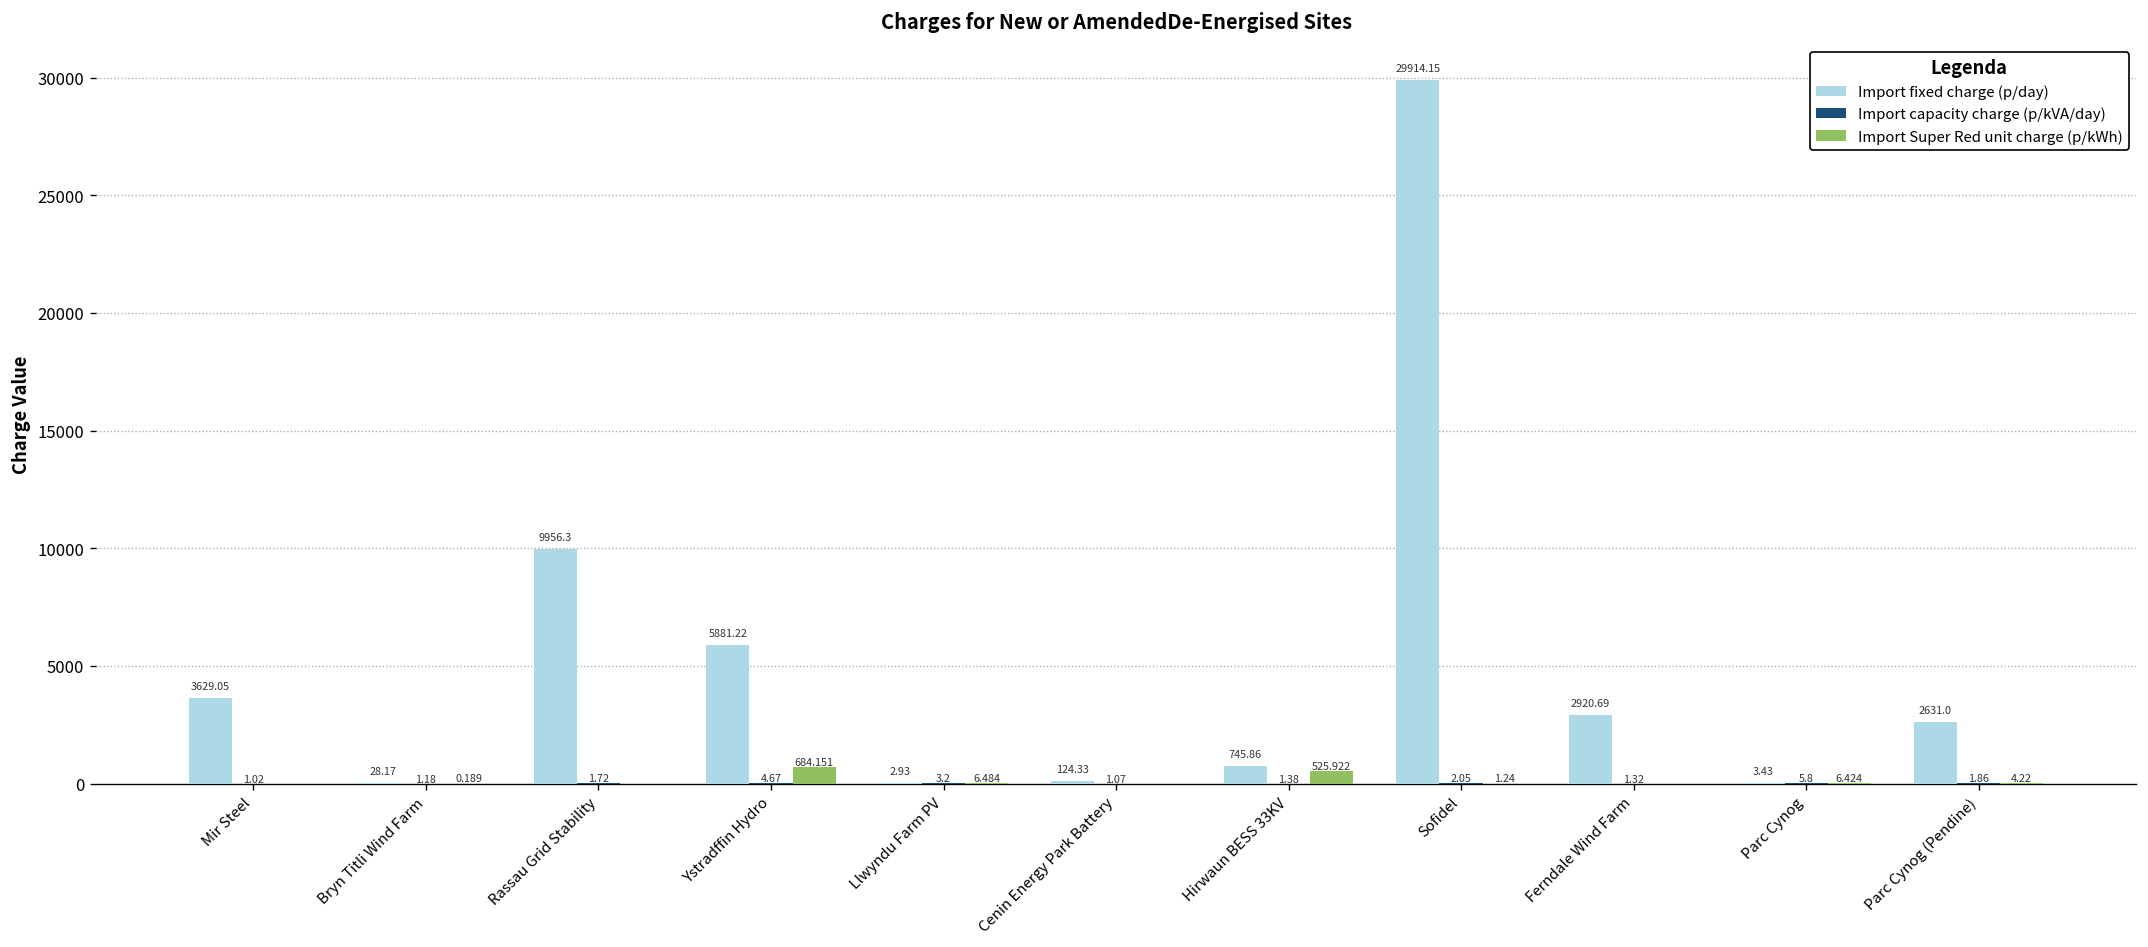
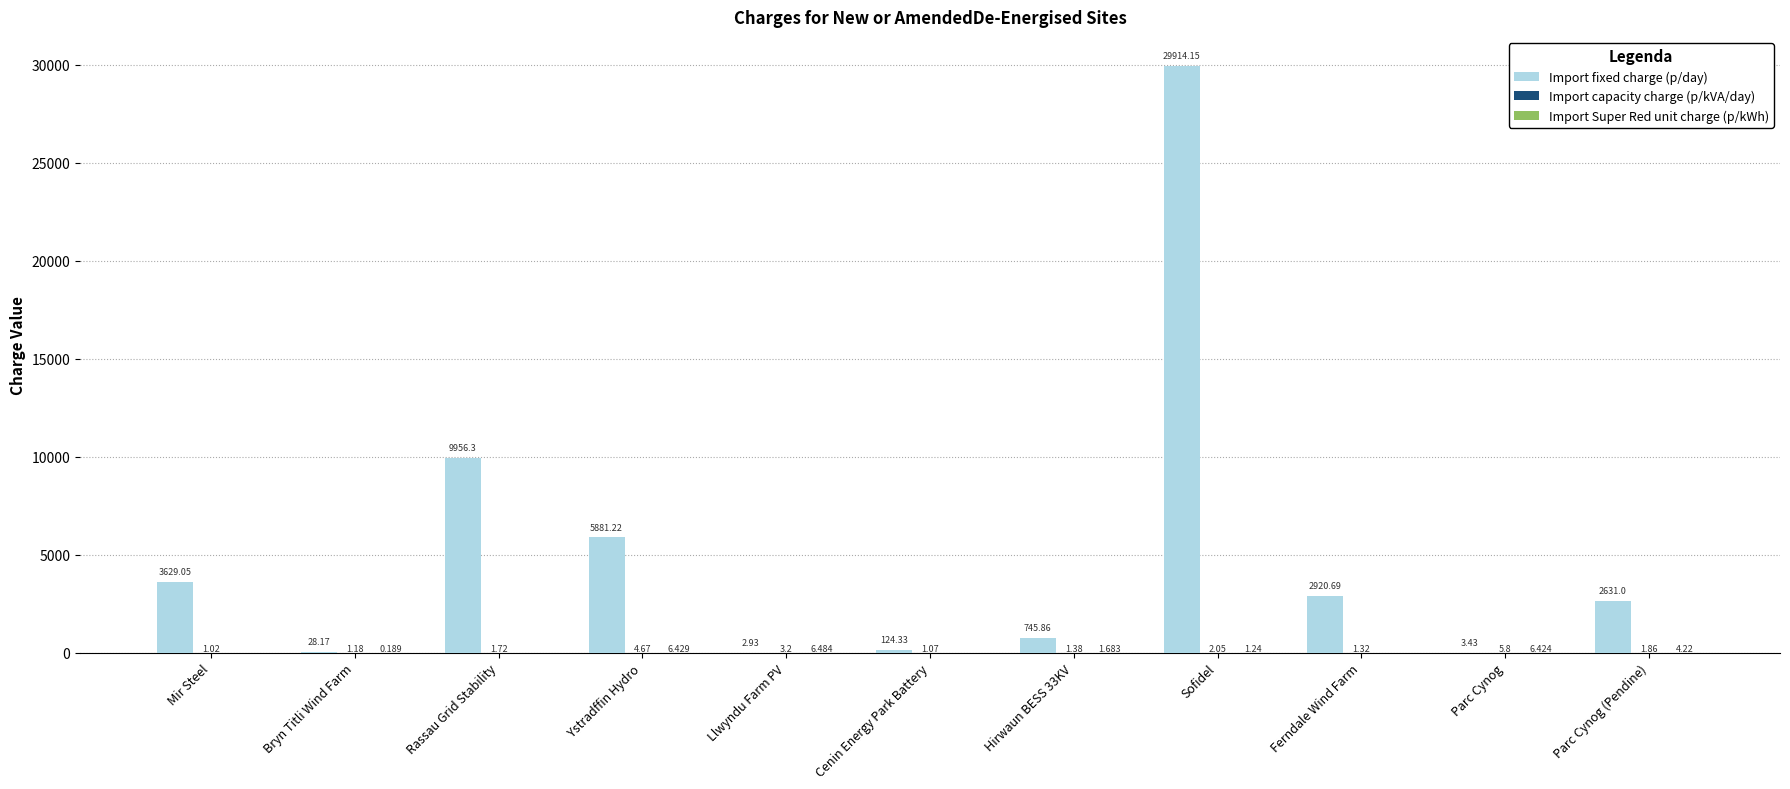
  {
    "Import fixed charge (p/day)": {
      "Mir Steel": 3629.05,
      "Bryn Titli Wind Farm": 28.17,
      "Rassau Grid Stability": 9956.3,
      "Ystradffin Hydro": 5881.22,
      "Llwyndu Farm PV": 2.93,
      "Cenin Energy Park Battery": 124.33,
      "Hirwaun BESS 33KV": 745.86,
      "Sofidel": 29914.15,
      "Ferndale Wind Farm": 2920.69,
      "Parc Cynog": 3.43,
      "Parc Cynog (Pendine)": 2631.0
    },
    "Import capacity charge (p/kVA/day)": {
      "Mir Steel": 1.02,
      "Bryn Titli Wind Farm": 1.18,
      "Rassau Grid Stability": 1.72,
      "Ystradffin Hydro": 4.67,
      "Llwyndu Farm PV": 3.2,
      "Cenin Energy Park Battery": 1.07,
      "Hirwaun BESS 33KV": 1.38,
      "Sofidel": 2.05,
      "Ferndale Wind Farm": 1.32,
      "Parc Cynog": 5.8,
      "Parc Cynog (Pendine)": 1.86
    },
    "Import Super Red unit charge (p/kWh)": {
      "Bryn Titli Wind Farm": 0.189,
-     "Ystradffin Hydro": 684.151,
+     "Ystradffin Hydro": 6.429,
      "Llwyndu Farm PV": 6.484,
-     "Hirwaun BESS 33KV": 525.922,
+     "Hirwaun BESS 33KV": 1.683,
      "Sofidel": 1.24,
      "Parc Cynog": 6.424,
      "Parc Cynog (Pendine)": 4.22
    }
  }
